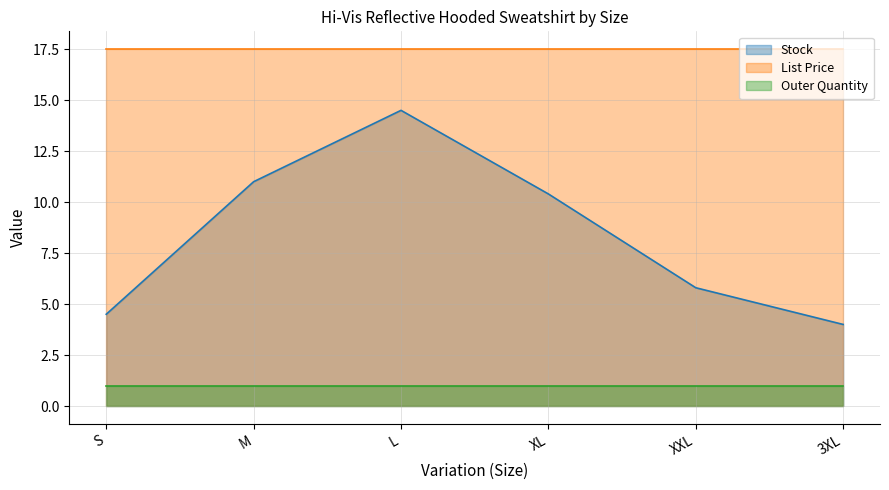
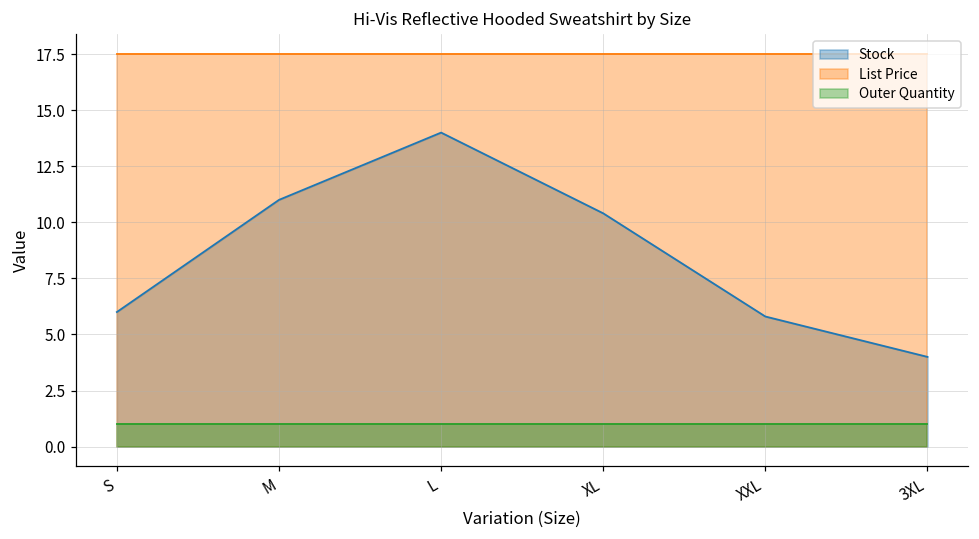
  {
    "Stock": {
-     "S": 4.5,
+     "S": 6.0,
      "M": 11.0,
-     "L": 14.5,
+     "L": 14.0,
      "XL": 10.4,
      "XXL": 5.8,
      "3XL": 4.0
    },
    "List Price": {
      "S": 17.5,
      "M": 17.5,
      "L": 17.5,
      "XL": 17.5,
      "XXL": 17.5
    },
    "Outer Quantity": {
      "S": 1.0,
      "M": 1.0,
      "L": 1.0,
      "XL": 1.0,
      "XXL": 1.0,
      "3XL": 1.0
    }
  }
